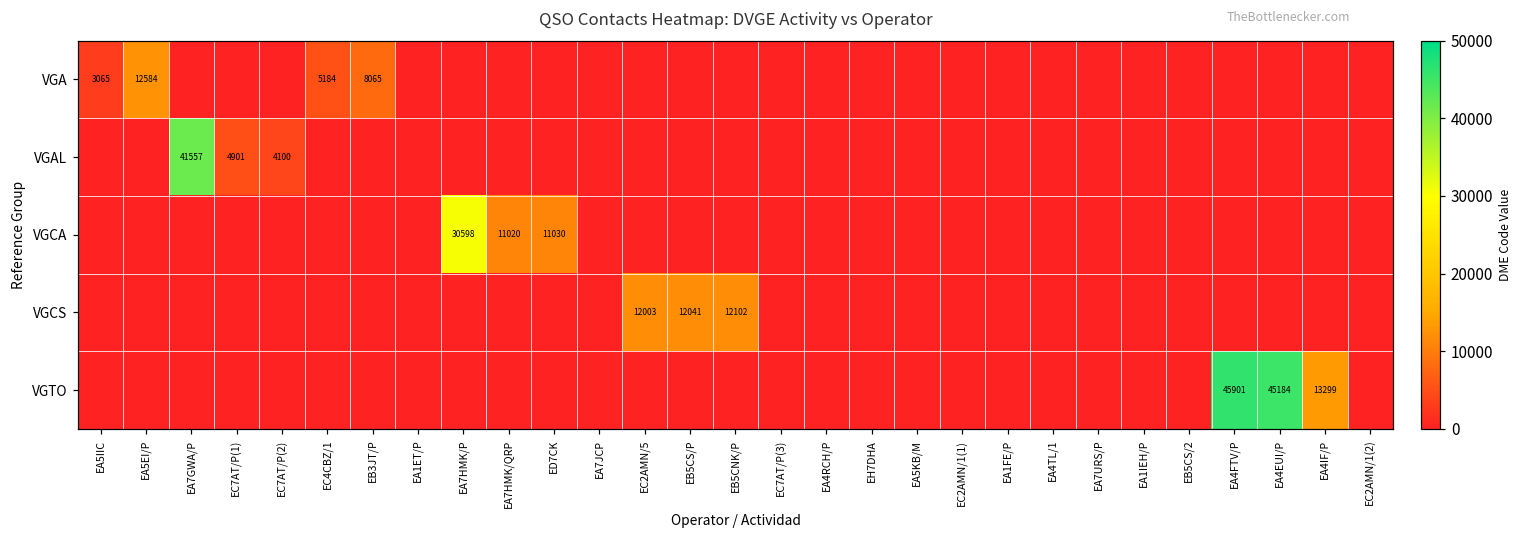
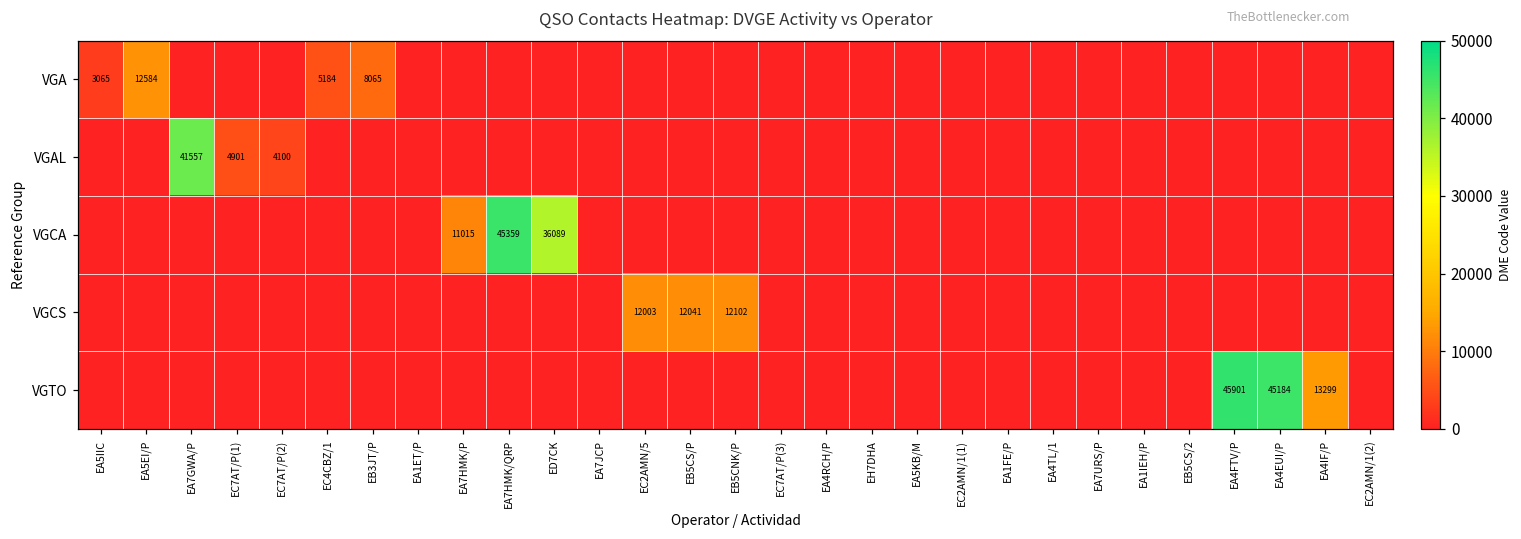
  {
    "VGA": {
      "EA5IIC": 3065,
      "EA5EI/P": 12584,
      "EC4CBZ/1": 5184,
      "EB3JT/P": 8065
    },
    "VGAL": {
      "EA7GWA/P": 41557,
      "EC7AT/P(1)": 4901,
      "EC7AT/P(2)": 4100
    },
    "VGCA": {
-     "EA7HMK/P": 30598,
-     "EA7HMK/QRP": 11020,
-     "ED7CK": 11030
+     "EA7HMK/P": 11015,
+     "EA7HMK/QRP": 45359,
+     "ED7CK": 36089
    },
    "VGCS": {
      "EC2AMN/5": 12003,
      "EB5CS/P": 12041,
      "EB5CNK/P": 12102
    },
    "VGTO": {
      "EA4FTV/P": 45901,
      "EA4EUI/P": 45184,
      "EA4IF/P": 13299
    }
  }
